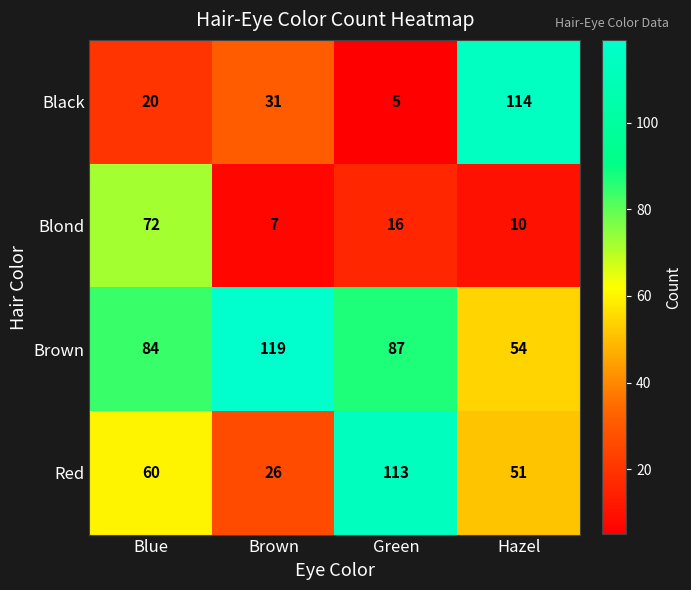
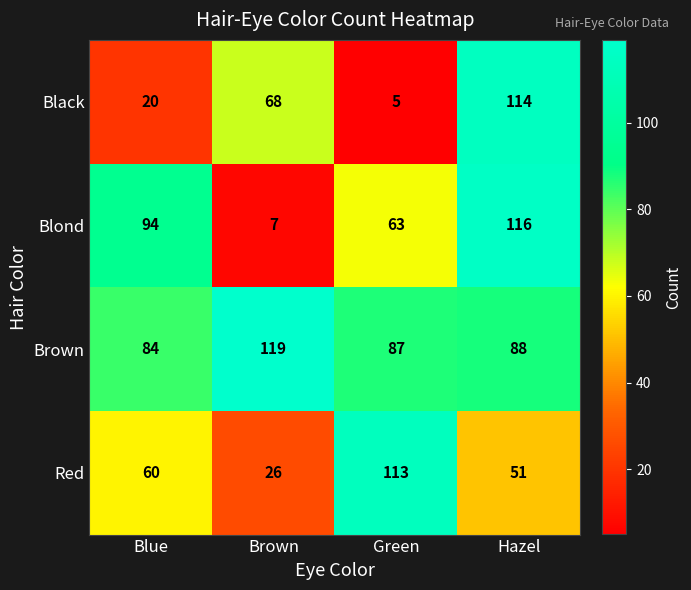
  {
    "Black": {
      "Blue": 20,
-     "Brown": 31,
+     "Brown": 68,
      "Green": 5,
      "Hazel": 114
    },
    "Blond": {
-     "Blue": 72,
+     "Blue": 94,
      "Brown": 7,
-     "Green": 16,
-     "Hazel": 10
+     "Green": 63,
+     "Hazel": 116
    },
    "Brown": {
      "Blue": 84,
      "Brown": 119,
      "Green": 87,
-     "Hazel": 54
+     "Hazel": 88
    },
    "Red": {
      "Blue": 60,
      "Brown": 26,
      "Green": 113,
      "Hazel": 51
    }
  }
